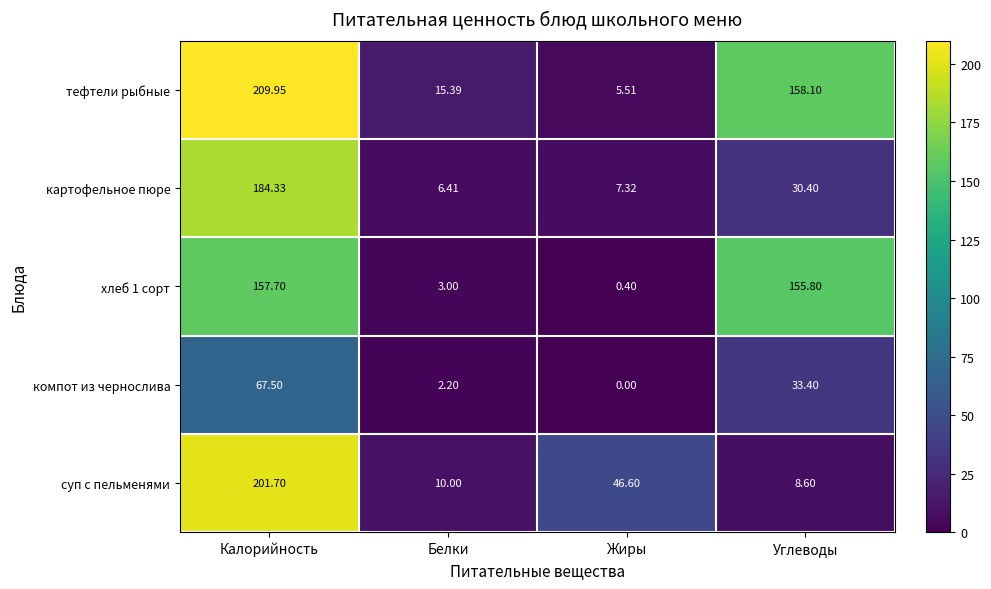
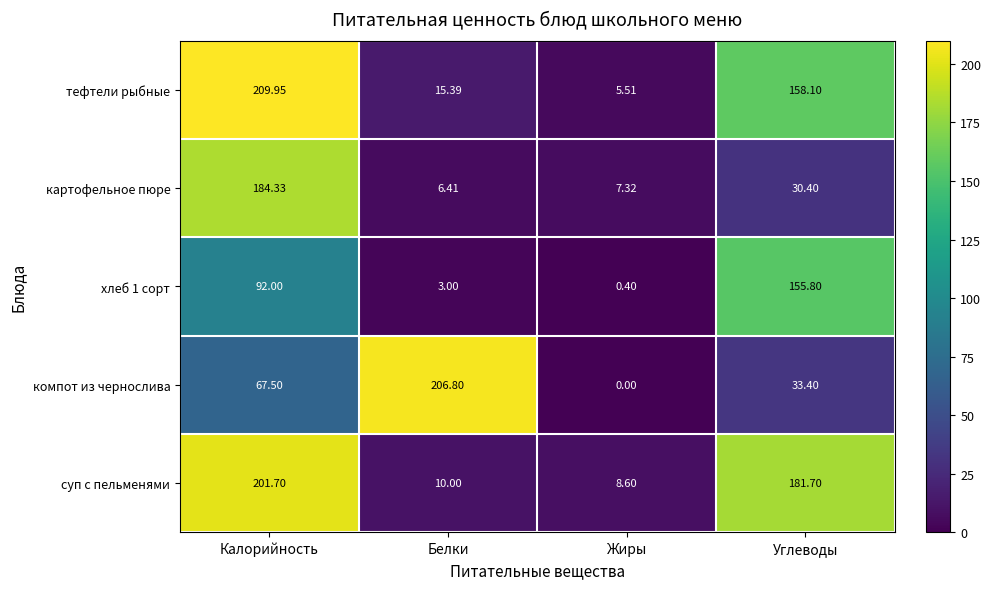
  {
    "тефтели рыбные": {
      "Калорийность": 209.95,
      "Белки": 15.39,
      "Жиры": 5.51,
      "Углеводы": 158.10
    },
    "картофельное пюре": {
      "Калорийность": 184.33,
      "Белки": 6.41,
      "Жиры": 7.32,
      "Углеводы": 30.40
    },
    "хлеб 1 сорт": {
-     "Калорийность": 157.70,
+     "Калорийность": 92.00,
      "Белки": 3.00,
      "Жиры": 0.40,
      "Углеводы": 155.80
    },
    "компот из чернослива": {
      "Калорийность": 67.50,
-     "Белки": 2.20,
+     "Белки": 206.80,
      "Жиры": 0.00,
      "Углеводы": 33.40
    },
    "суп с пельменями": {
      "Калорийность": 201.70,
      "Белки": 10.00,
-     "Жиры": 46.60,
-     "Углеводы": 8.60
+     "Жиры": 8.60,
+     "Углеводы": 181.70
    }
  }
